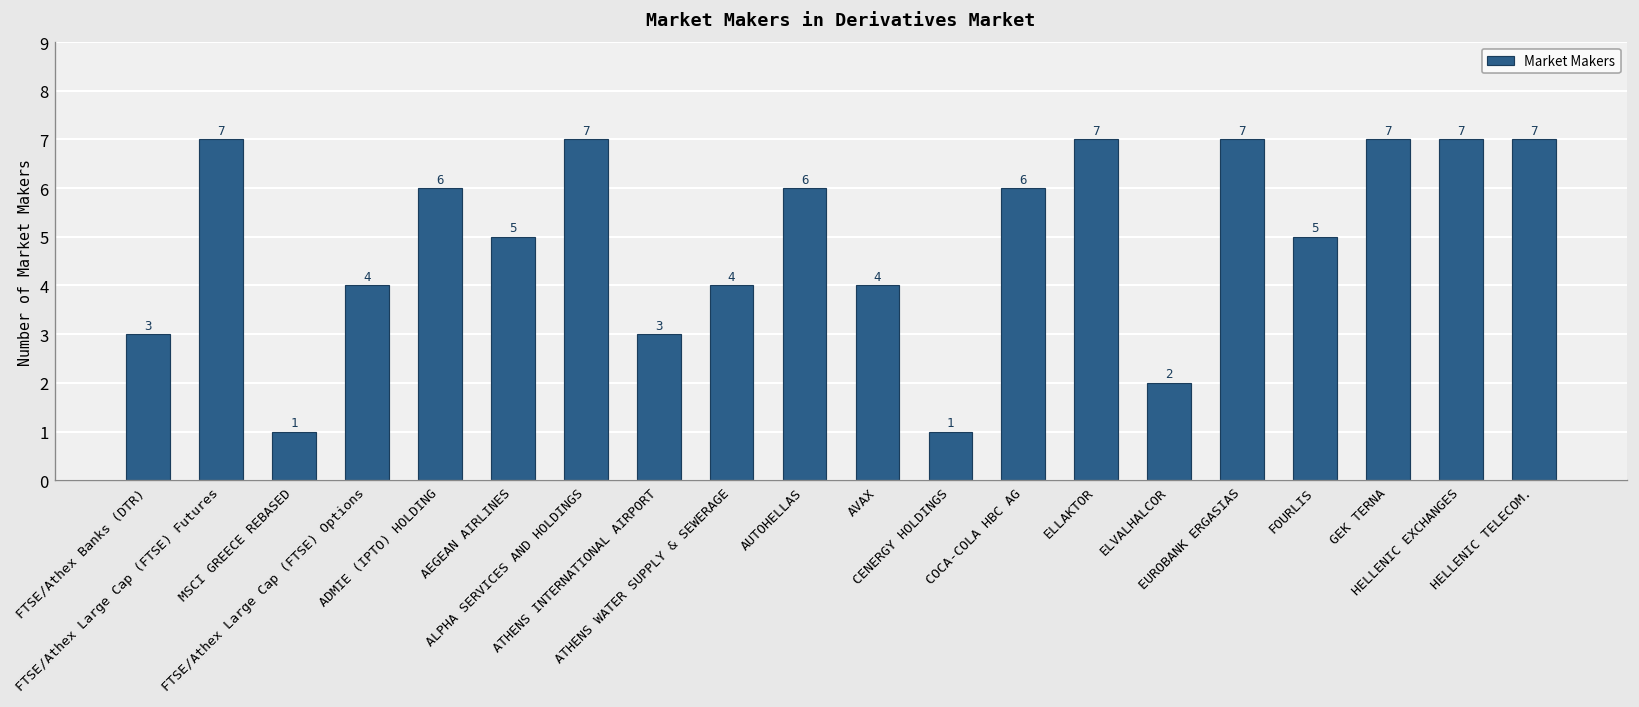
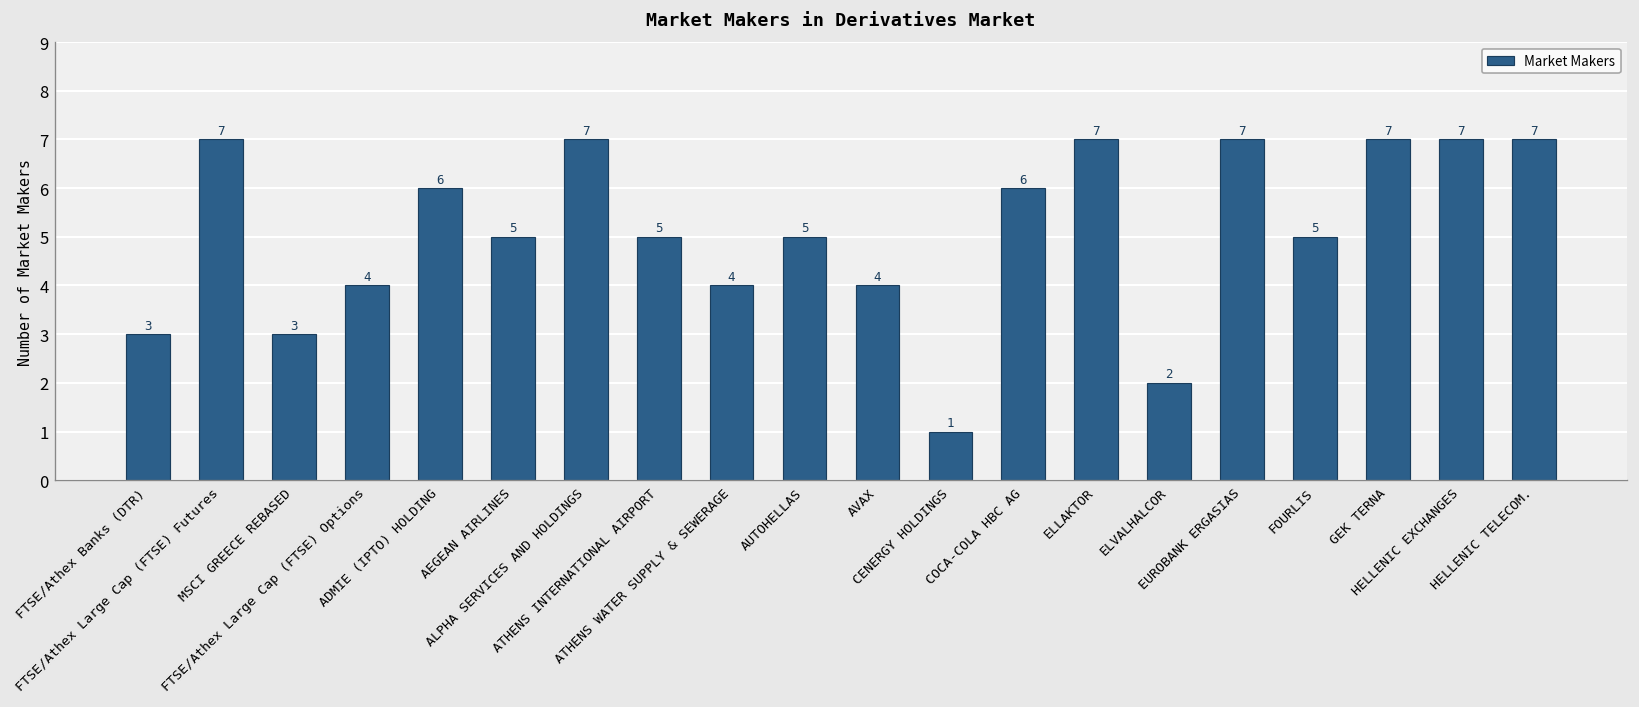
  {
    "FTSE/Athex Banks (DTR)": 3,
    "FTSE/Athex Large Cap (FTSE) Futures": 7,
-   "MSCI GREECE REBASED": 1,
+   "MSCI GREECE REBASED": 3,
    "FTSE/Athex Large Cap (FTSE) Options": 4,
    "ADMIE (IPTO) HOLDING": 6,
    "AEGEAN AIRLINES": 5,
    "ALPHA SERVICES AND HOLDINGS": 7,
-   "ATHENS INTERNATIONAL AIRPORT": 3,
+   "ATHENS INTERNATIONAL AIRPORT": 5,
    "ATHENS WATER SUPPLY & SEWERAGE": 4,
-   "AUTOHELLAS": 6,
+   "AUTOHELLAS": 5,
    "AVAX": 4,
    "CENERGY HOLDINGS": 1,
    "COCA-COLA HBC AG": 6,
    "ELLAKTOR": 7,
    "ELVALHALCOR": 2,
    "EUROBANK ERGASIAS": 7,
    "FOURLIS": 5,
    "GEK TERNA": 7,
    "HELLENIC EXCHANGES": 7,
    "HELLENIC TELECOM.": 7
  }
